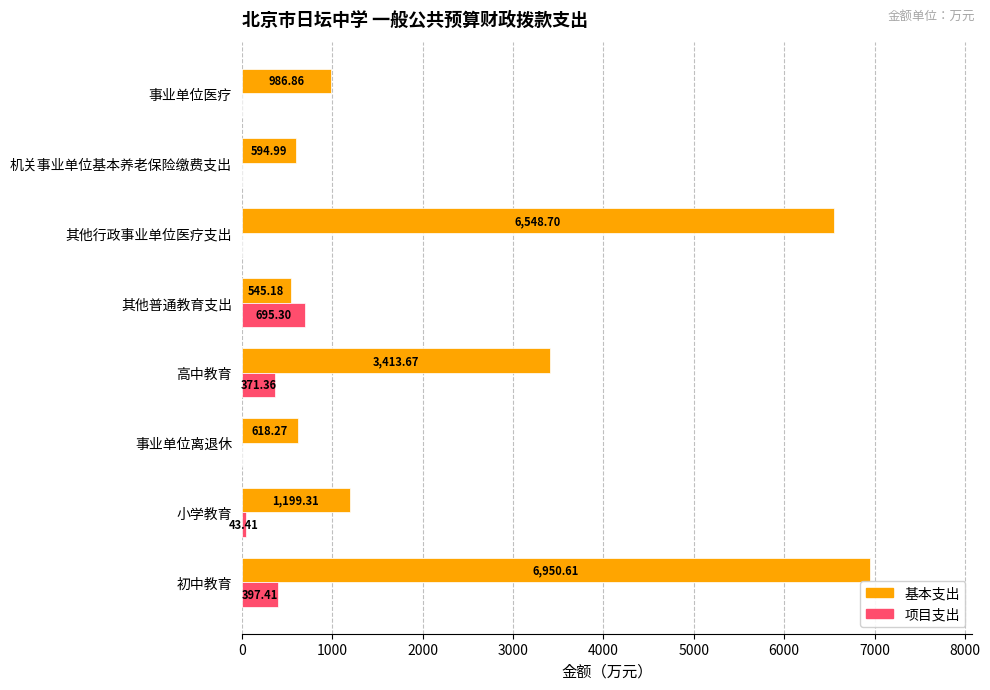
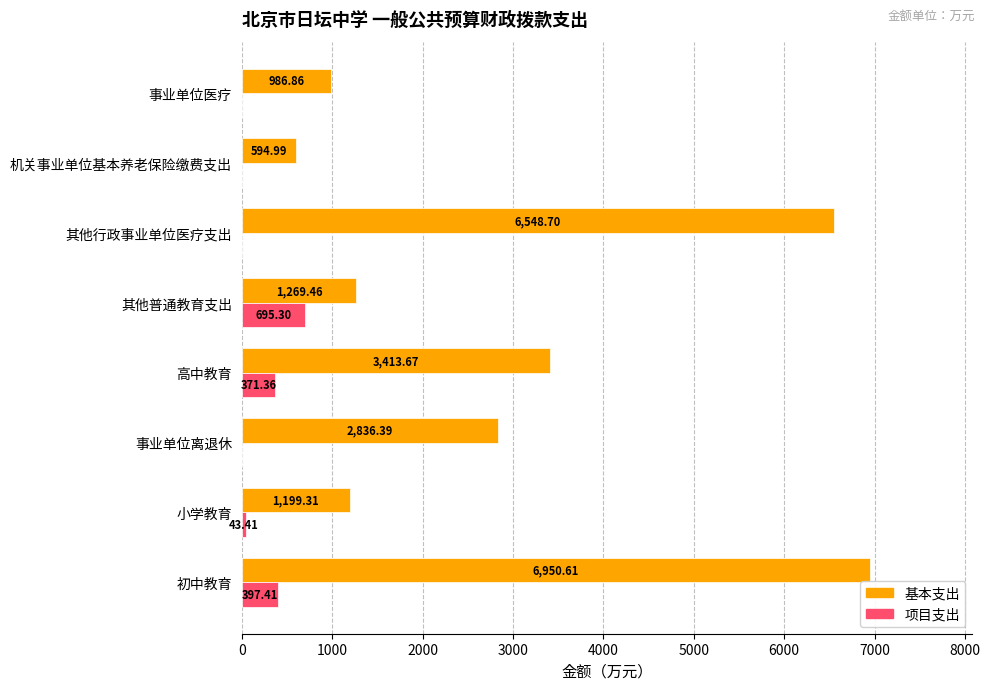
  {
    "基本支出": {
      "事业单位医疗": "986.86",
      "机关事业单位基本养老保险缴费支出": "594.99",
      "其他行政事业单位医疗支出": "6,548.70",
-     "其他普通教育支出": "545.18",
+     "其他普通教育支出": "1,269.46",
      "高中教育": "3,413.67",
-     "事业单位离退休": "618.27",
+     "事业单位离退休": "2,836.39",
      "小学教育": "1,199.31",
      "初中教育": "6,950.61"
    },
    "项目支出": {
      "其他普通教育支出": "695.30",
      "高中教育": "371.36",
      "小学教育": "43.41",
      "初中教育": "397.41"
    }
  }
